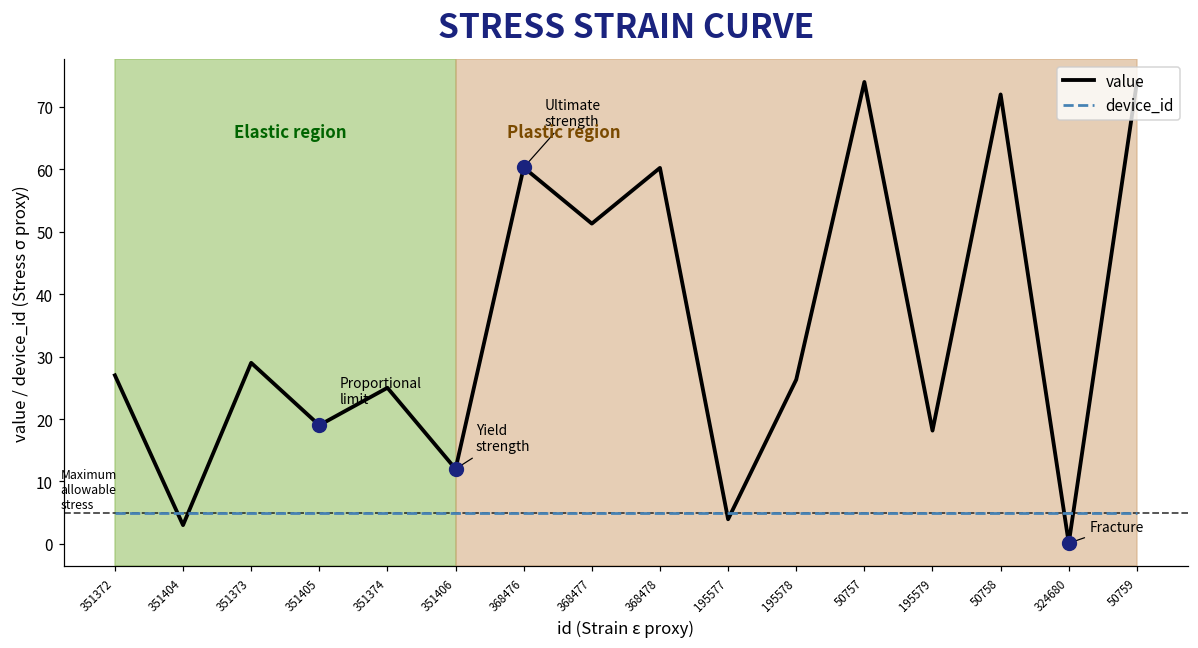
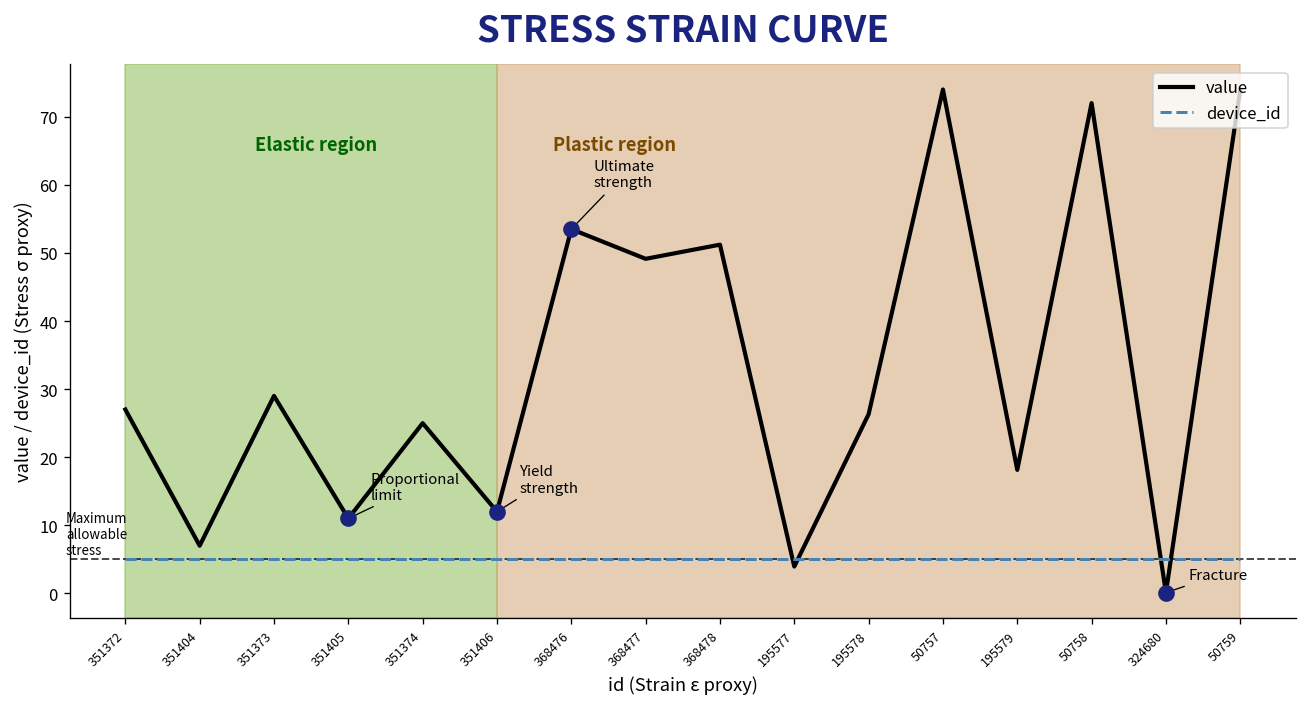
  {
    "value": {
      "351372": 27,
-     "351404": 3,
+     "351404": 7,
      "351373": 29,
-     "351405": 19,
+     "351405": 11,
      "351374": 25,
-     "368476": 60,
-     "368477": 51,
-     "368478": 60,
+     "368476": 53,
+     "368477": 49,
+     "368478": 51,
      "195577": 4,
      "195578": 26,
      "50757": 74,
      "195579": 18,
      "50758": 72
    },
    "device_id": {
      "351372": 5,
      "351404": 5,
      "351373": 5,
      "351405": 5,
      "351374": 5,
      "351406": 5,
      "368476": 5,
      "368477": 5,
      "368478": 5,
      "195577": 5,
      "195578": 5,
      "50757": 5,
      "195579": 5,
      "50758": 5,
      "324680": 5,
      "50759": 5
    }
  }
